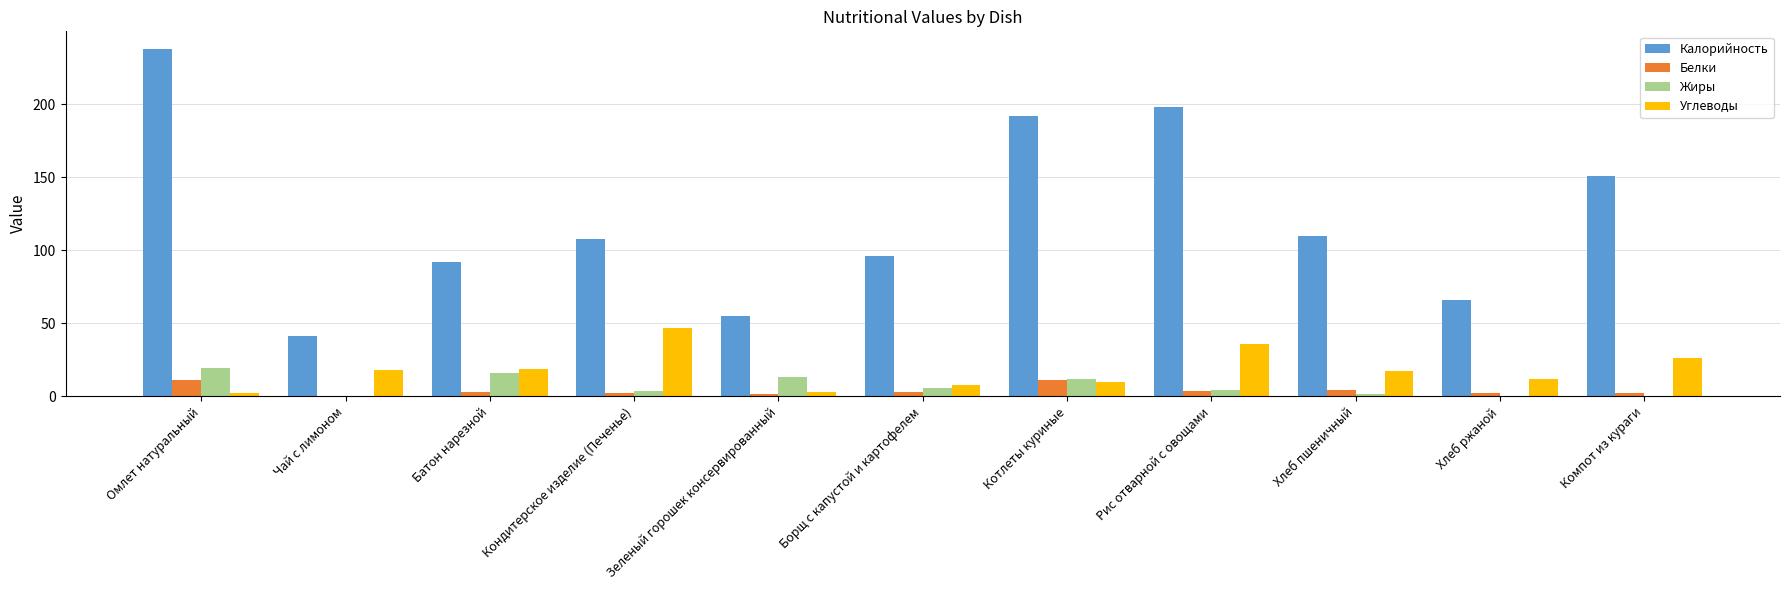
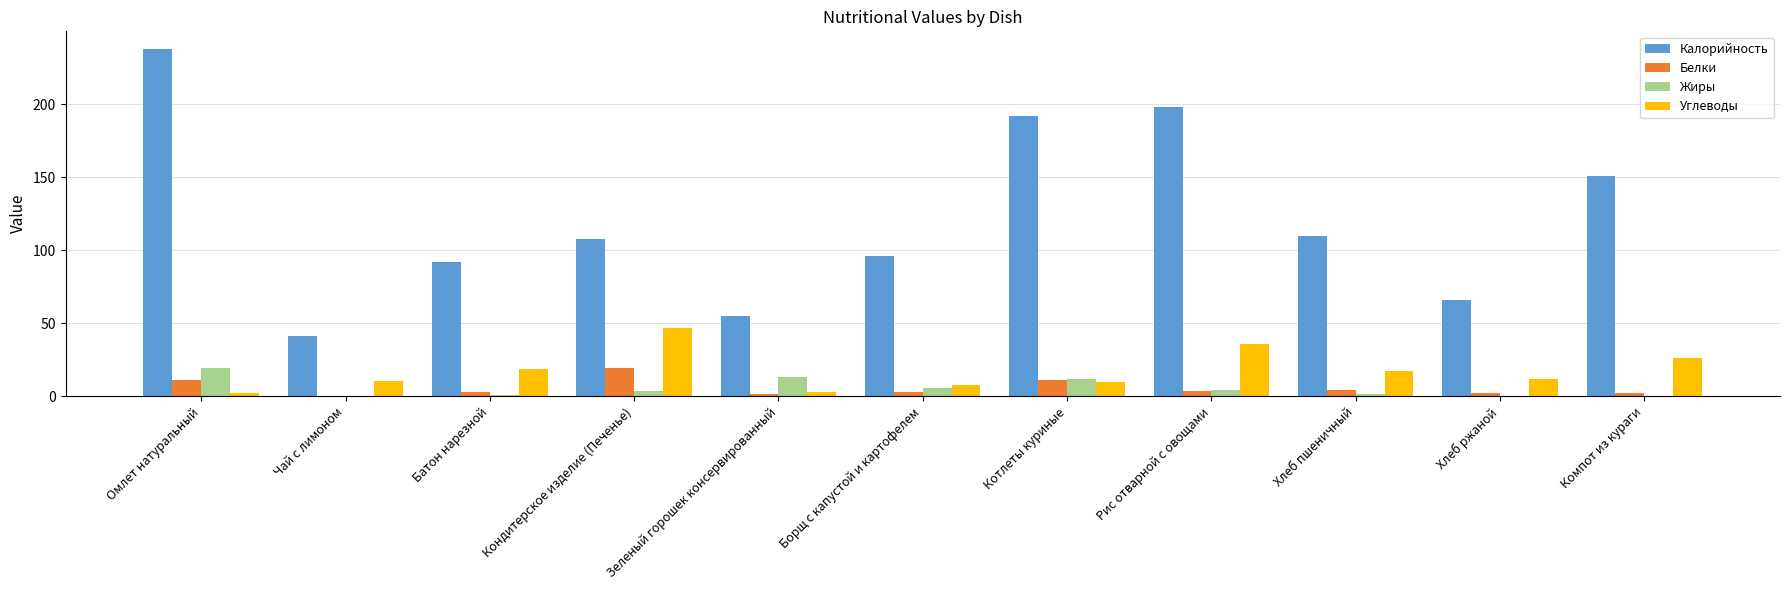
  {
    "Калорийность": {
      "Омлет натуральный": 238,
      "Чай с лимоном": 41,
      "Батон нарезной": 92,
      "Кондитерское изделие (Печенье)": 108,
      "Зеленый горошек консервированный": 55,
      "Борщ с капустой и картофелем": 96,
      "Котлеты куриные": 192,
      "Рис отварной с овощами": 198,
      "Хлеб пшеничный": 110,
      "Хлеб ржаной": 66,
      "Компот из кураги": 151
    },
    "Белки": {
      "Омлет натуральный": 11,
      "Батон нарезной": 3,
-     "Кондитерское изделие (Печенье)": 2,
+     "Кондитерское изделие (Печенье)": 19,
      "Борщ с капустой и картофелем": 3,
      "Котлеты куриные": 11,
      "Рис отварной с овощами": 4,
      "Хлеб пшеничный": 4,
      "Хлеб ржаной": 2,
      "Компот из кураги": 2
    },
    "Жиры": {
      "Омлет натуральный": 20,
      "Чай с лимоном": 0,
-     "Батон нарезной": 16,
+     "Батон нарезной": 1,
      "Кондитерское изделие (Печенье)": 4,
      "Зеленый горошек консервированный": 13,
      "Борщ с капустой и картофелем": 6,
      "Котлеты куриные": 12,
      "Рис отварной с овощами": 5,
      "Хлеб пшеничный": 2
    },
    "Углеводы": {
      "Омлет натуральный": 2,
-     "Чай с лимоном": 18,
+     "Чай с лимоном": 10,
      "Батон нарезной": 18,
      "Кондитерское изделие (Печенье)": 47,
      "Зеленый горошек консервированный": 3,
      "Борщ с капустой и картофелем": 8,
      "Котлеты куриные": 10,
      "Рис отварной с овощами": 36,
      "Хлеб пшеничный": 18,
      "Хлеб ржаной": 12,
      "Компот из кураги": 26
    }
  }
